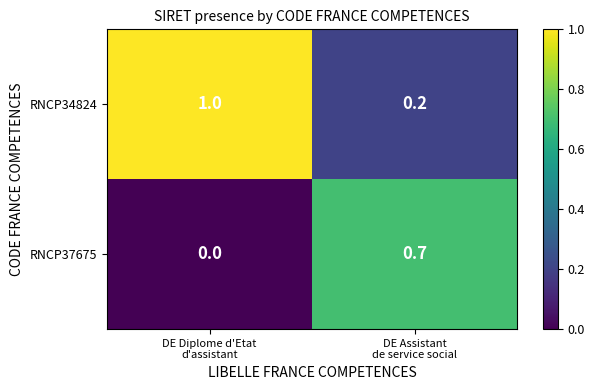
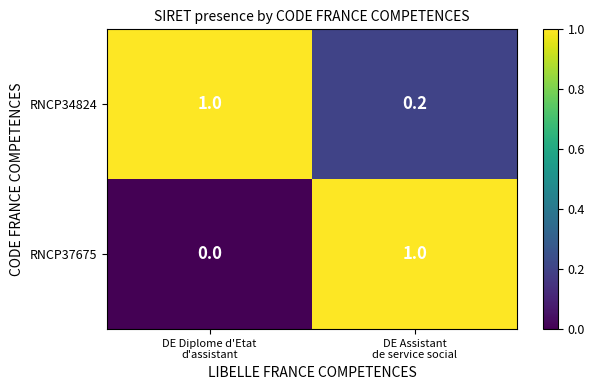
  {
    "RNCP34824": {
      "DE Diplome d'Etat d'assistant": 1.0,
      "DE Assistant de service social": 0.2
    },
    "RNCP37675": {
      "DE Diplome d'Etat d'assistant": 0.0,
-     "DE Assistant de service social": 0.7
+     "DE Assistant de service social": 1.0
    }
  }
